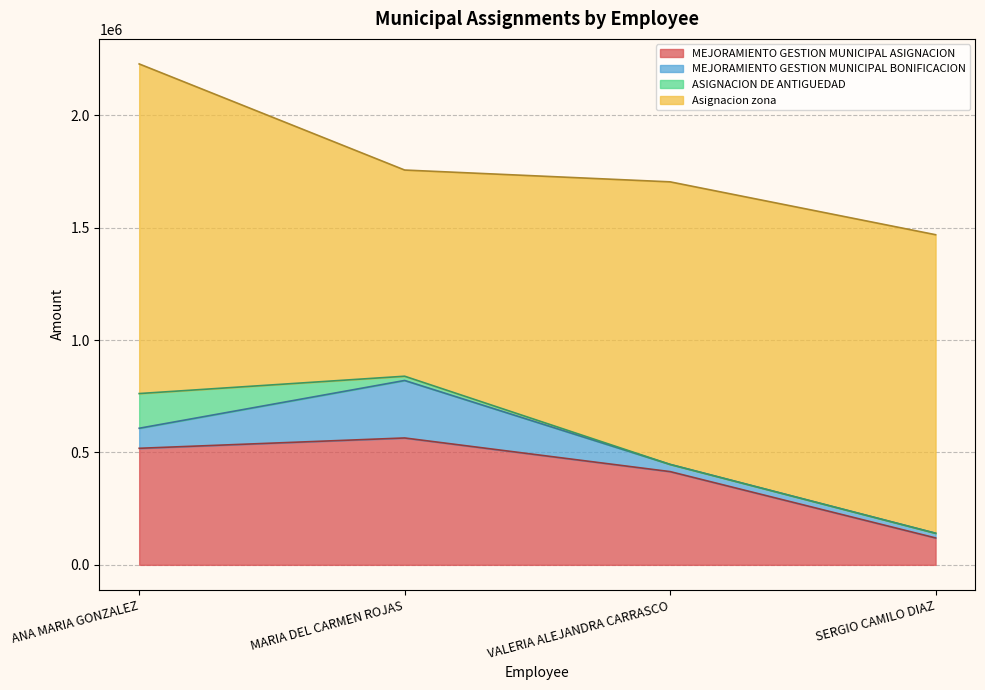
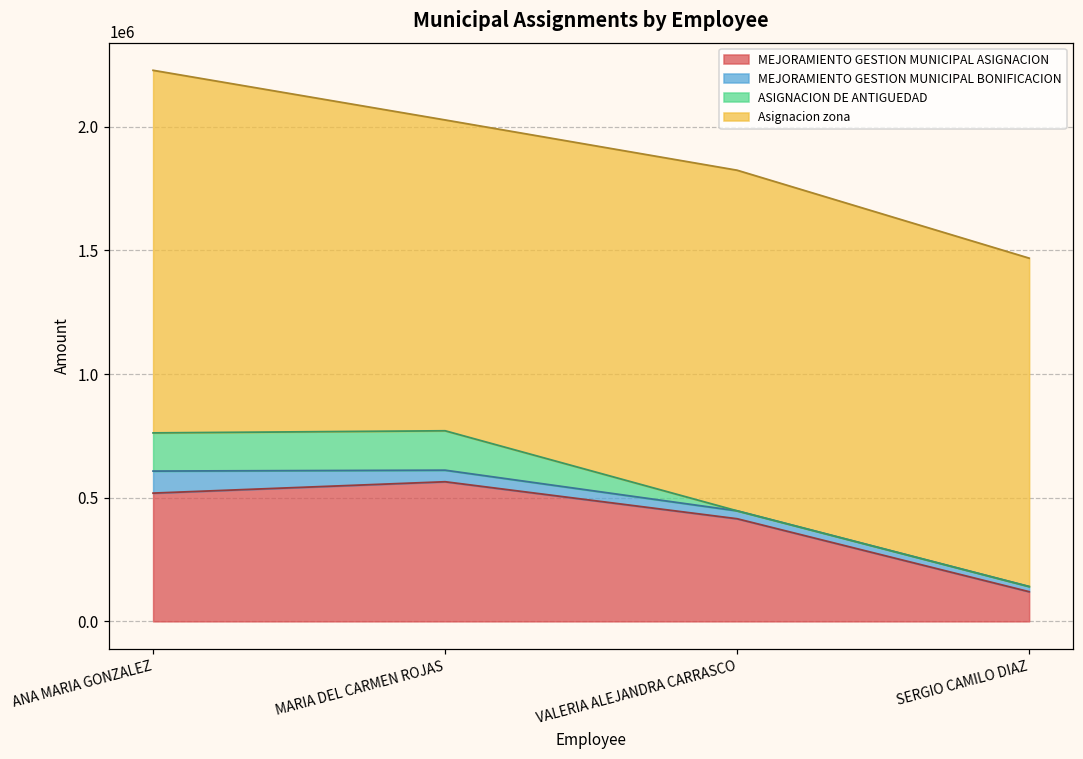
  {
    "MEJORAMIENTO GESTION MUNICIPAL ASIGNACION": {
      "ANA MARIA GONZALEZ": 520000,
      "MARIA DEL CARMEN ROJAS": 560000,
      "VALERIA ALEJANDRA CARRASCO": 410000,
      "SERGIO CAMILO DIAZ": 120000
    },
    "MEJORAMIENTO GESTION MUNICIPAL BONIFICACION": {
      "ANA MARIA GONZALEZ": 90000,
-     "MARIA DEL CARMEN ROJAS": 260000
+     "MARIA DEL CARMEN ROJAS": 50000
    },
    "ASIGNACION DE ANTIGUEDAD": {
      "ANA MARIA GONZALEZ": 150000,
-     "MARIA DEL CARMEN ROJAS": 20000
+     "MARIA DEL CARMEN ROJAS": 160000
    },
    "Asignacion zona": {
      "ANA MARIA GONZALEZ": 1470000,
-     "MARIA DEL CARMEN ROJAS": 920000,
-     "VALERIA ALEJANDRA CARRASCO": 1260000,
+     "MARIA DEL CARMEN ROJAS": 1260000,
+     "VALERIA ALEJANDRA CARRASCO": 1380000,
      "SERGIO CAMILO DIAZ": 1330000
    }
  }
